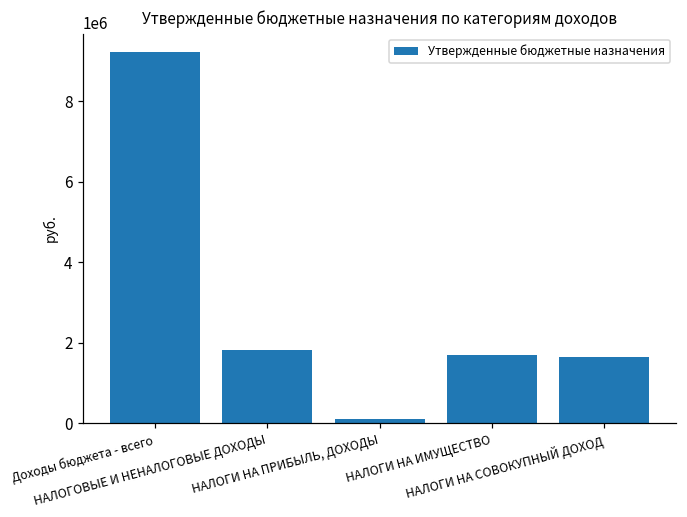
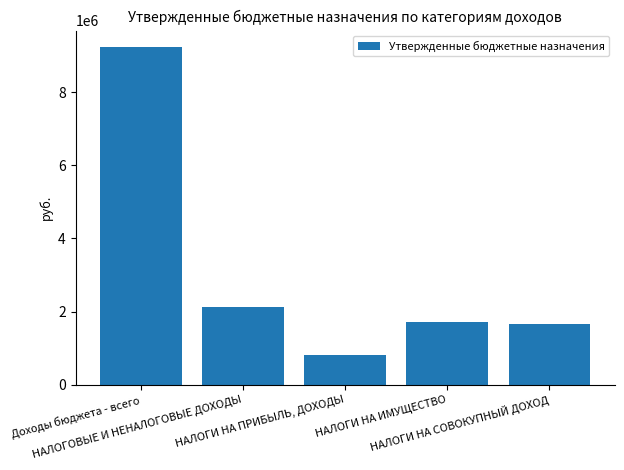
  {
    "Доходы бюджета - всего": 9200000,
-   "НАЛОГОВЫЕ И НЕНАЛОГОВЫЕ ДОХОДЫ": 1800000,
-   "НАЛОГИ НА ПРИБЫЛЬ, ДОХОДЫ": 100000,
+   "НАЛОГОВЫЕ И НЕНАЛОГОВЫЕ ДОХОДЫ": 2100000,
+   "НАЛОГИ НА ПРИБЫЛЬ, ДОХОДЫ": 800000,
    "НАЛОГИ НА ИМУЩЕСТВО": 1700000,
    "НАЛОГИ НА СОВОКУПНЫЙ ДОХОД": 1600000
  }
